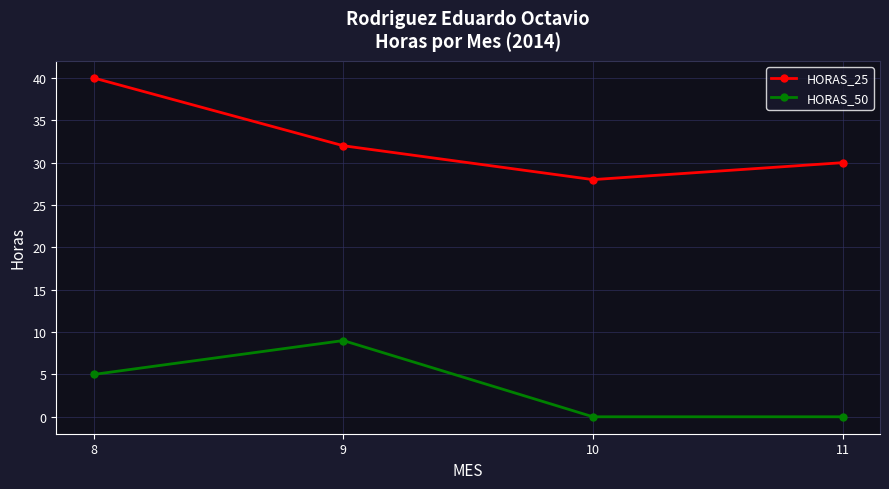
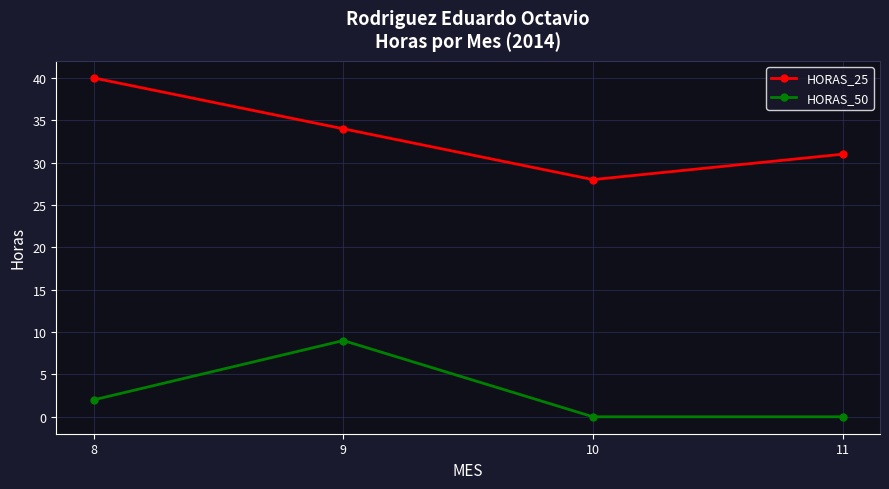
  {
    "HORAS_25": {
      "8": 40,
-     "9": 32,
+     "9": 34,
      "10": 28,
-     "11": 30
+     "11": 31
    },
    "HORAS_50": {
-     "8": 5,
+     "8": 2,
      "9": 9,
      "10": 0,
      "11": 0
    }
  }
